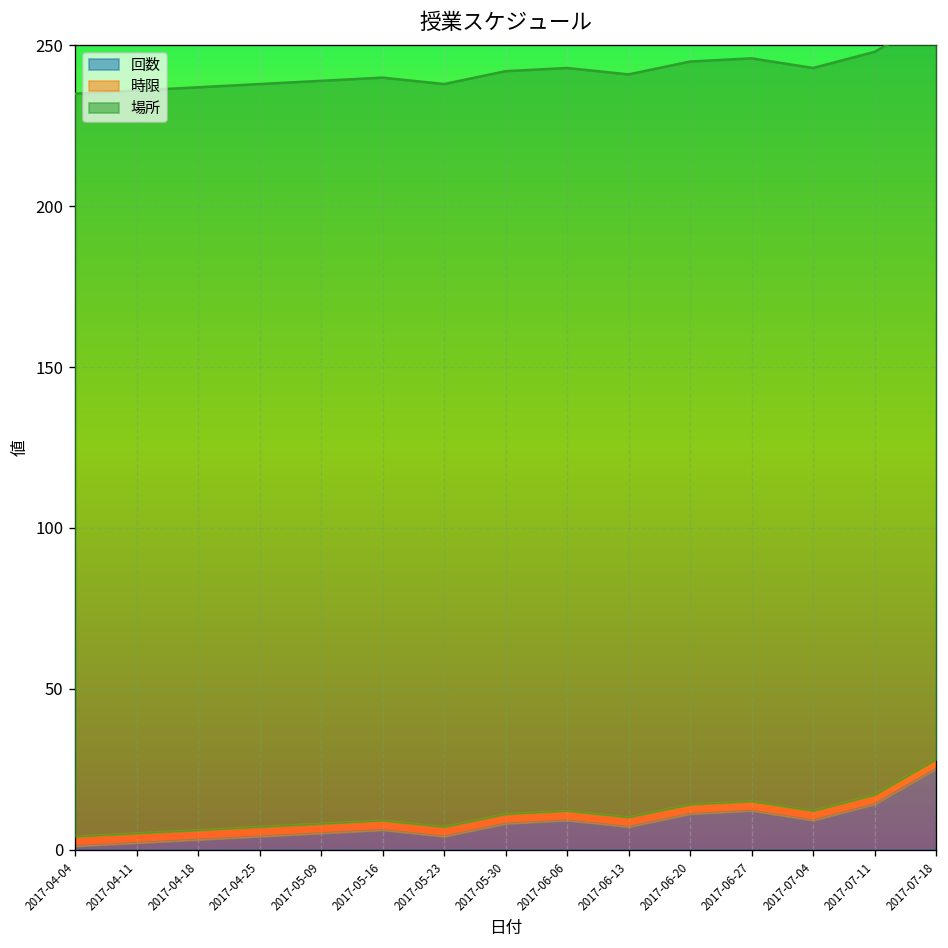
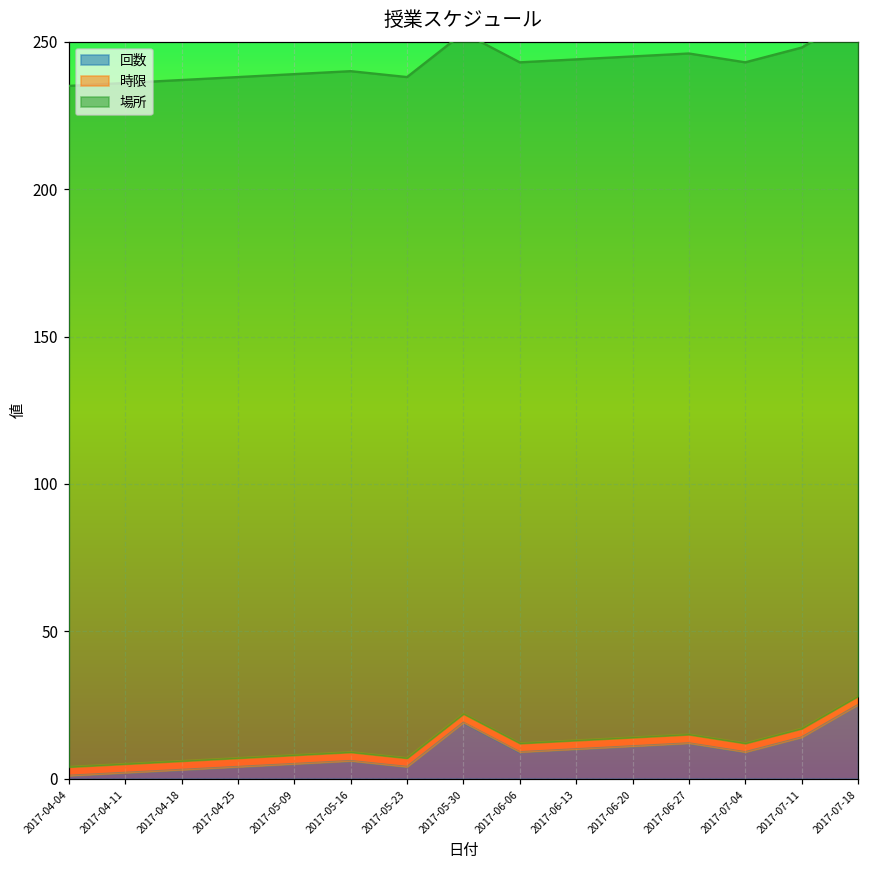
  {
    "回数": {
      "2017-04-04": 1,
      "2017-04-11": 2,
      "2017-04-18": 3,
      "2017-04-25": 4,
      "2017-05-09": 5,
      "2017-05-16": 6,
      "2017-05-23": 4,
-     "2017-05-30": 8,
+     "2017-05-30": 19,
      "2017-06-06": 9,
-     "2017-06-13": 7,
+     "2017-06-13": 10,
      "2017-06-20": 11,
      "2017-06-27": 12,
      "2017-07-04": 9,
      "2017-07-11": 14,
      "2017-07-18": 25
    },
    "時限": {
      "2017-04-04": 3,
      "2017-04-11": 3,
      "2017-04-18": 3,
      "2017-04-25": 3,
      "2017-05-09": 3,
      "2017-05-16": 3,
      "2017-05-23": 3,
      "2017-05-30": 3,
      "2017-06-06": 3,
      "2017-06-13": 3,
      "2017-06-20": 3,
      "2017-06-27": 3,
      "2017-07-04": 3,
      "2017-07-11": 3,
      "2017-07-18": 3
    },
    "場所": {
      "2017-04-04": 231,
      "2017-04-18": 231,
      "2017-04-25": 231,
      "2017-05-09": 231,
      "2017-05-16": 231,
      "2017-05-23": 231,
      "2017-06-06": 231,
      "2017-06-13": 231,
      "2017-06-20": 231,
      "2017-06-27": 231,
      "2017-07-04": 231,
      "2017-07-11": 231
    }
  }
